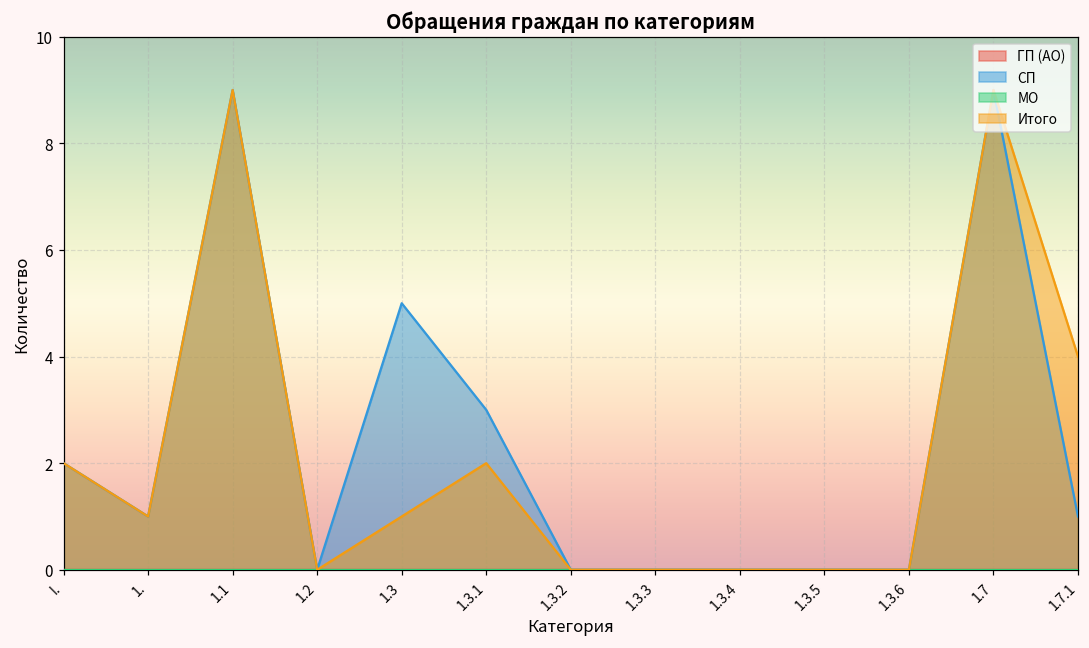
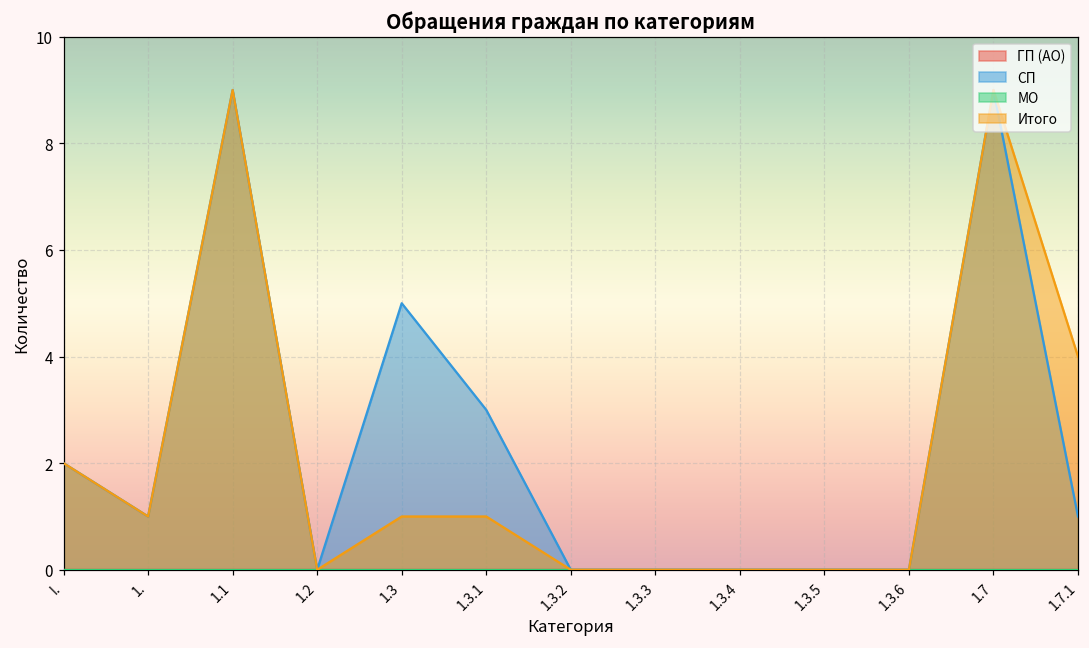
  {
    "МО": {
      "I.": 0,
      "1.": 0,
      "1.1": 0,
      "1.3": 0,
      "1.3.1": 0,
      "1.7": 0,
      "1.7.1": 0
    },
    "СП": {
      "1.3": 5,
      "1.3.1": 3,
      "1.7.1": 1
    },
    "Итого": {
      "1.3": 1,
-     "1.3.1": 2,
+     "1.3.1": 1,
      "1.7.1": 4
    }
  }
